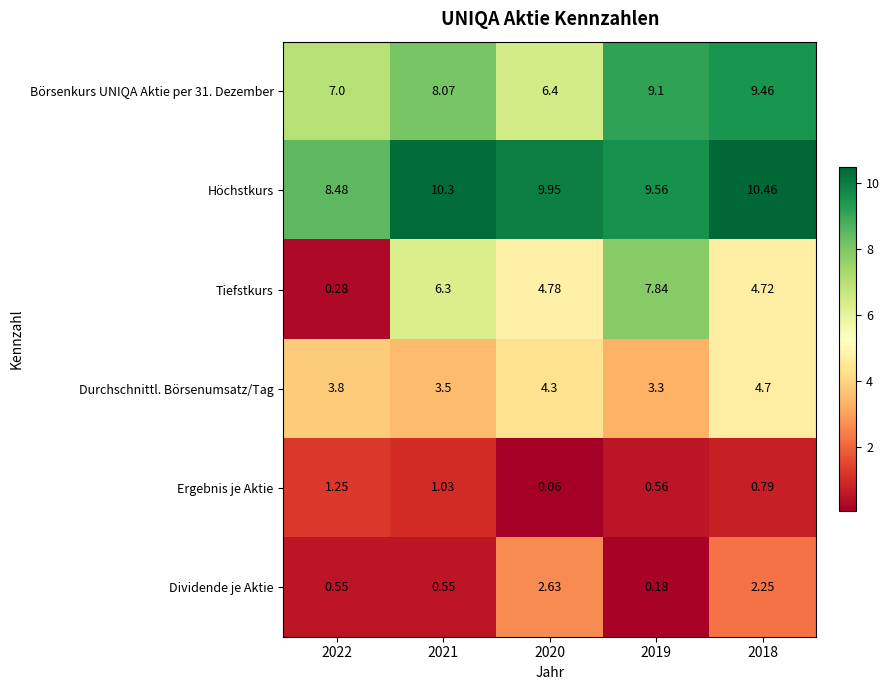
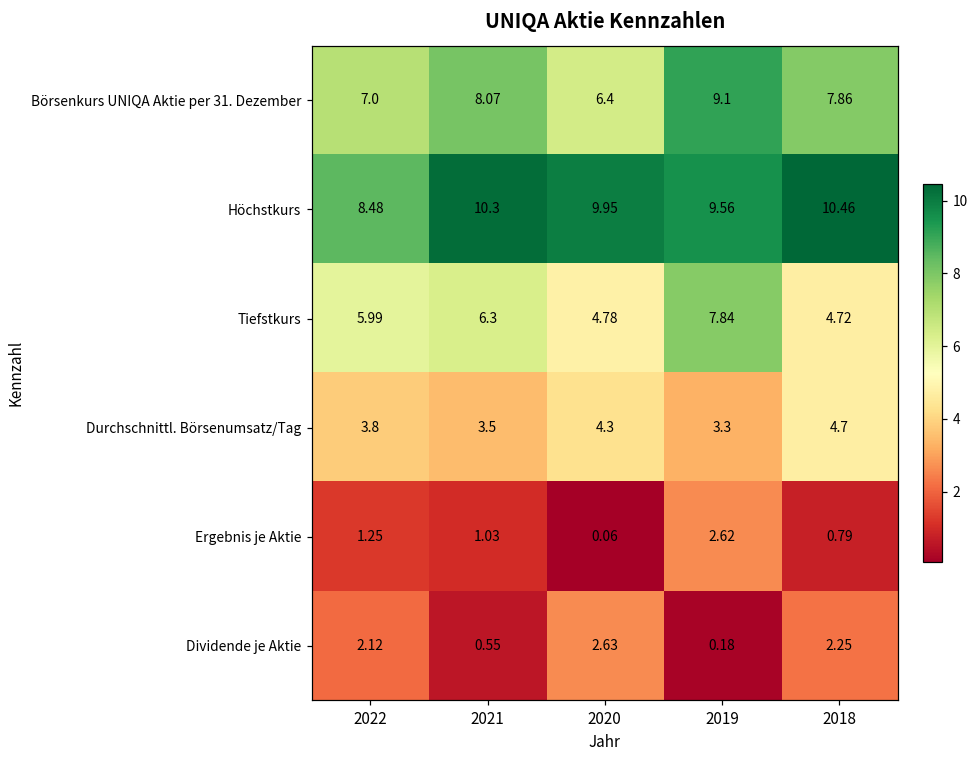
  {
    "Börsenkurs UNIQA Aktie per 31. Dezember": {
      "2022": 7.0,
      "2021": 8.07,
      "2020": 6.4,
      "2019": 9.1,
-     "2018": 9.46
+     "2018": 7.86
    },
    "Höchstkurs": {
      "2022": 8.48,
      "2021": 10.3,
      "2020": 9.95,
      "2019": 9.56,
      "2018": 10.46
    },
    "Tiefstkurs": {
-     "2022": 0.28,
+     "2022": 5.99,
      "2021": 6.3,
      "2020": 4.78,
      "2019": 7.84,
      "2018": 4.72
    },
    "Durchschnittl. Börsenumsatz/Tag": {
      "2022": 3.8,
      "2021": 3.5,
      "2020": 4.3,
      "2019": 3.3,
      "2018": 4.7
    },
    "Ergebnis je Aktie": {
      "2022": 1.25,
      "2021": 1.03,
      "2020": 0.06,
-     "2019": 0.56,
+     "2019": 2.62,
      "2018": 0.79
    },
    "Dividende je Aktie": {
-     "2022": 0.55,
+     "2022": 2.12,
      "2021": 0.55,
      "2020": 2.63,
      "2019": 0.18,
      "2018": 2.25
    }
  }
